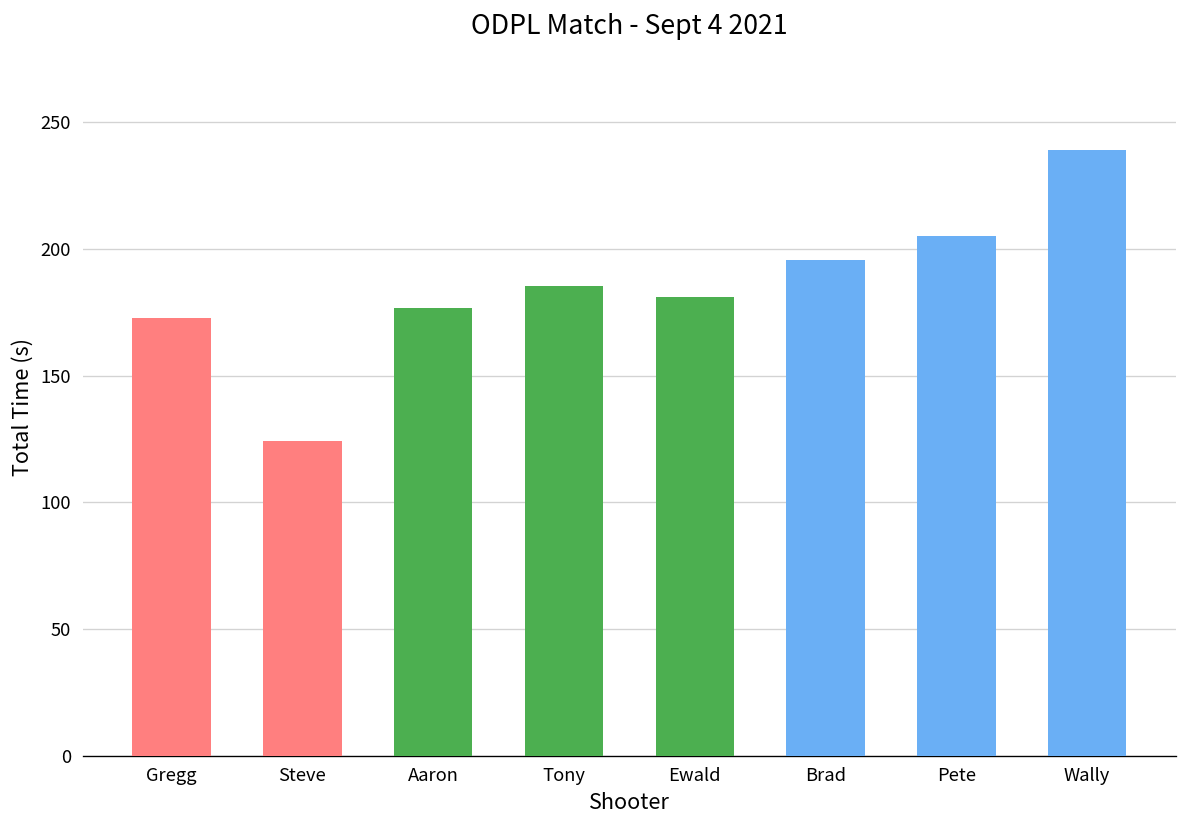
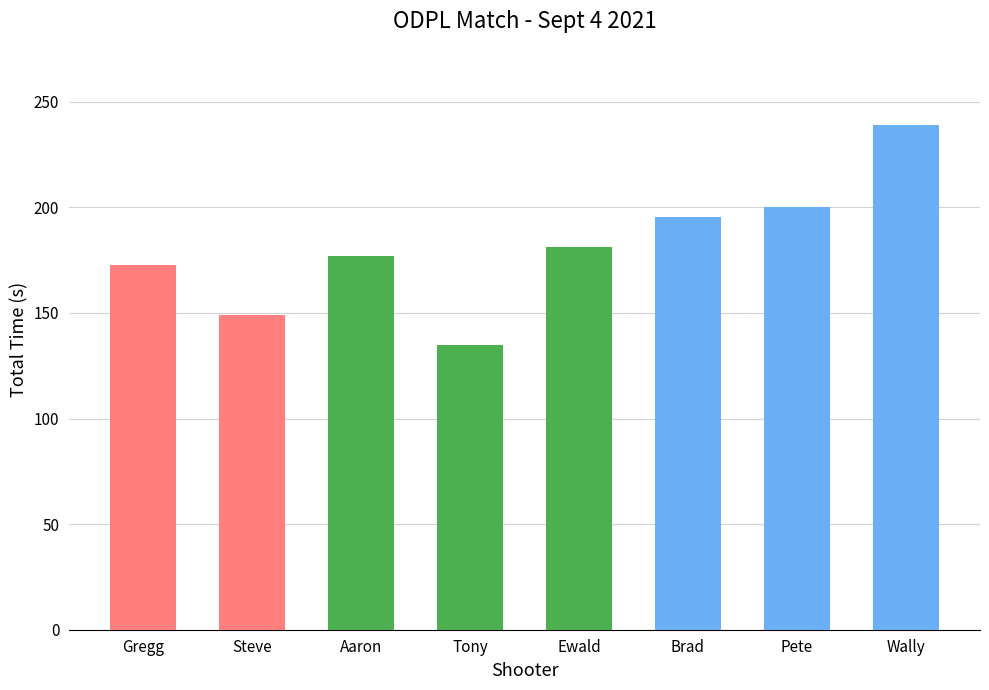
  {
    "Gregg": 173,
-   "Steve": 124,
+   "Steve": 149,
    "Aaron": 177,
-   "Tony": 185,
+   "Tony": 135,
    "Ewald": 181,
    "Brad": 195,
-   "Pete": 205,
+   "Pete": 200,
    "Wally": 239
  }
